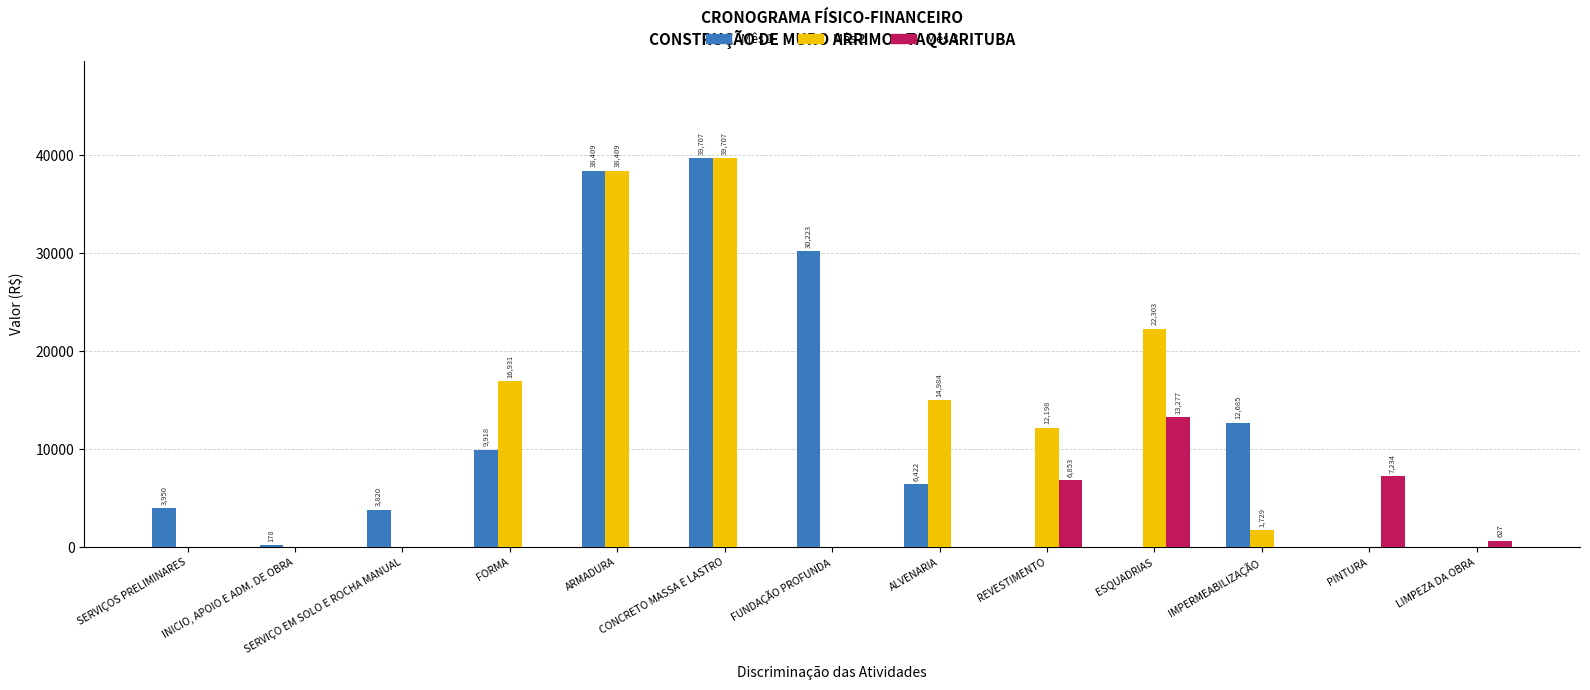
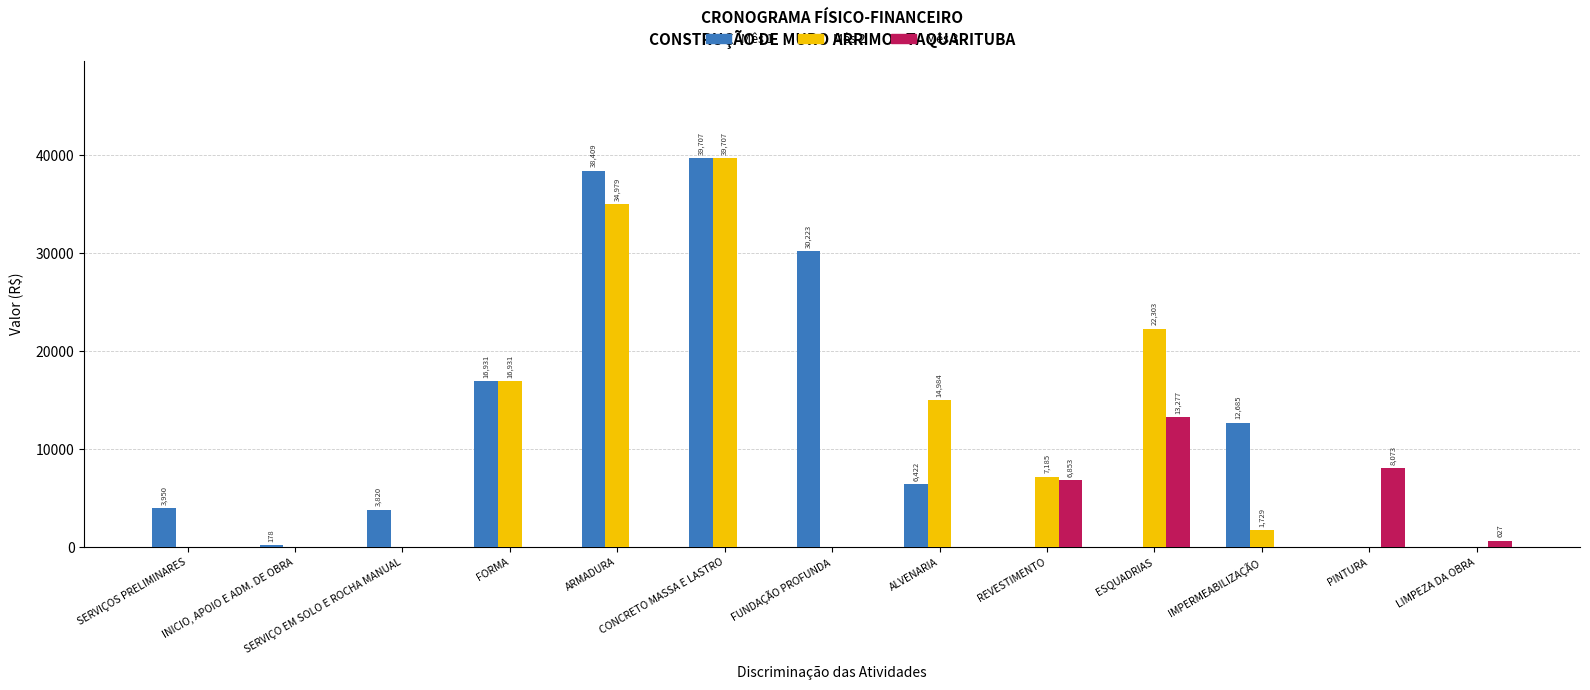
  {
    "Mês 1": {
      "SERVIÇOS PRELIMINARES": "3,950",
      "INICIO, APOIO E ADM. DE OBRA": "178",
      "SERVIÇO EM SOLO E ROCHA MANUAL": "3,820",
-     "FORMA": "9,918",
+     "FORMA": "16,931",
      "ARMADURA": "38,409",
      "CONCRETO MASSA E LASTRO": "39,707",
      "FUNDAÇÃO PROFUNDA": "30,223",
      "ALVENARIA": "6,422",
      "IMPERMEABILIZAÇÃO": "12,685"
    },
    "Mês 2": {
      "FORMA": "16,931",
-     "ARMADURA": "38,409",
+     "ARMADURA": "34,979",
      "CONCRETO MASSA E LASTRO": "39,707",
      "ALVENARIA": "14,984",
-     "REVESTIMENTO": "12,198",
+     "REVESTIMENTO": "7,185",
      "ESQUADRIAS": "22,303",
      "IMPERMEABILIZAÇÃO": "1,729"
    },
    "Mês 3": {
      "REVESTIMENTO": "6,853",
      "ESQUADRIAS": "13,277",
-     "PINTURA": "7,234",
+     "PINTURA": "8,073",
      "LIMPEZA DA OBRA": "627"
    }
  }
